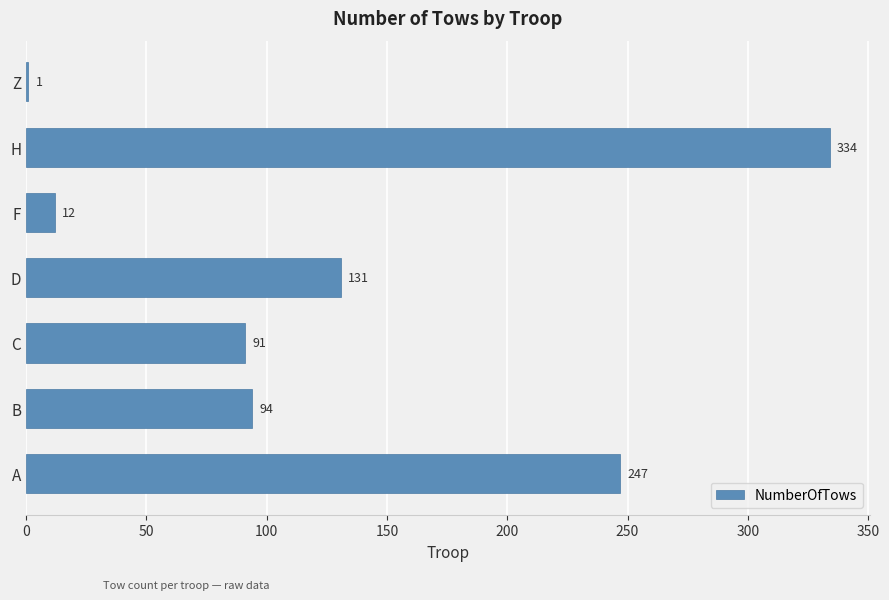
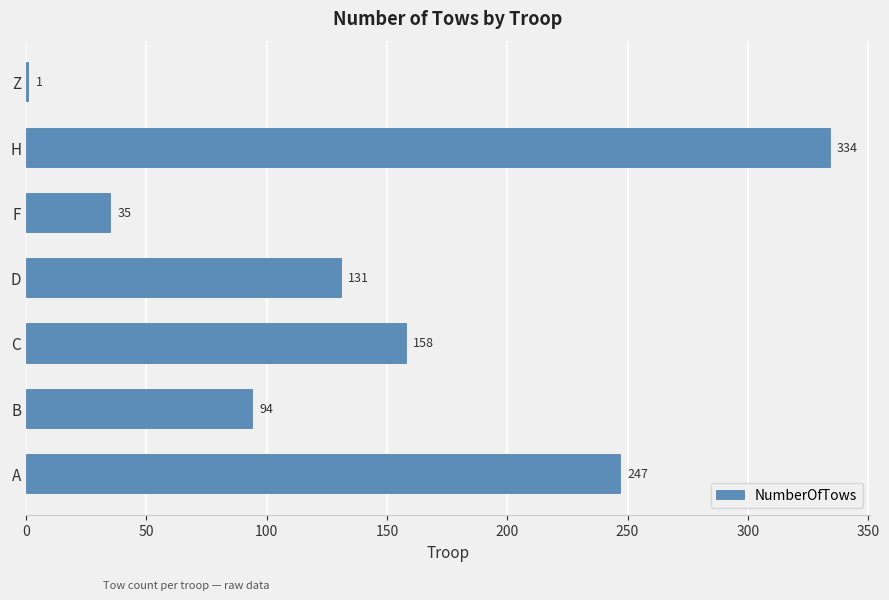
  {
    "Z": 1,
    "H": 334,
-   "F": 12,
+   "F": 35,
    "D": 131,
-   "C": 91,
+   "C": 158,
    "B": 94,
    "A": 247
  }
